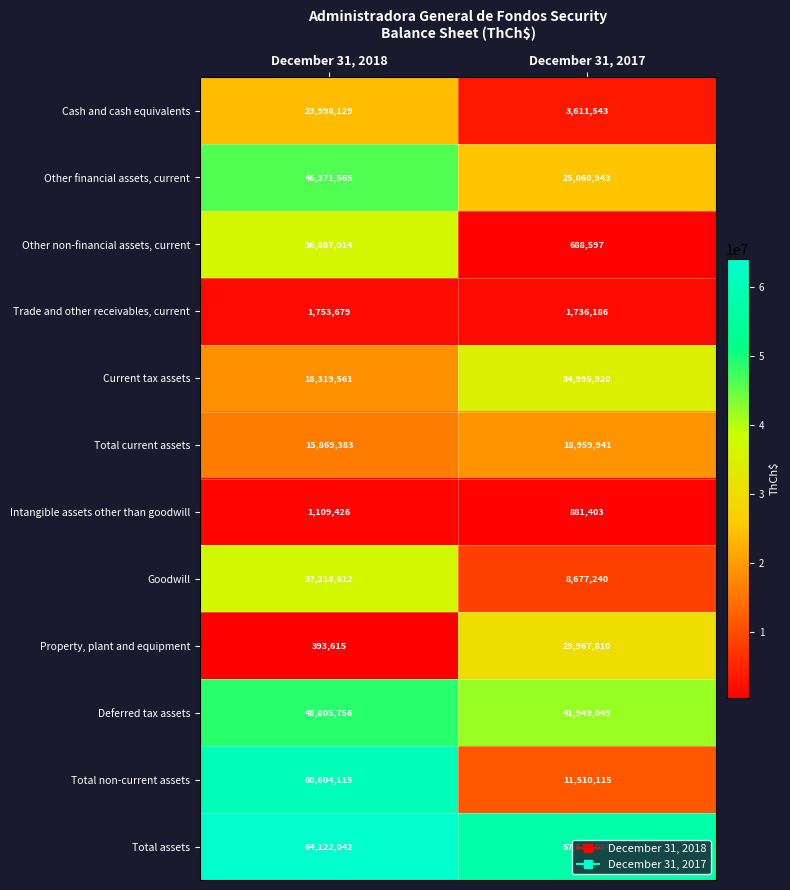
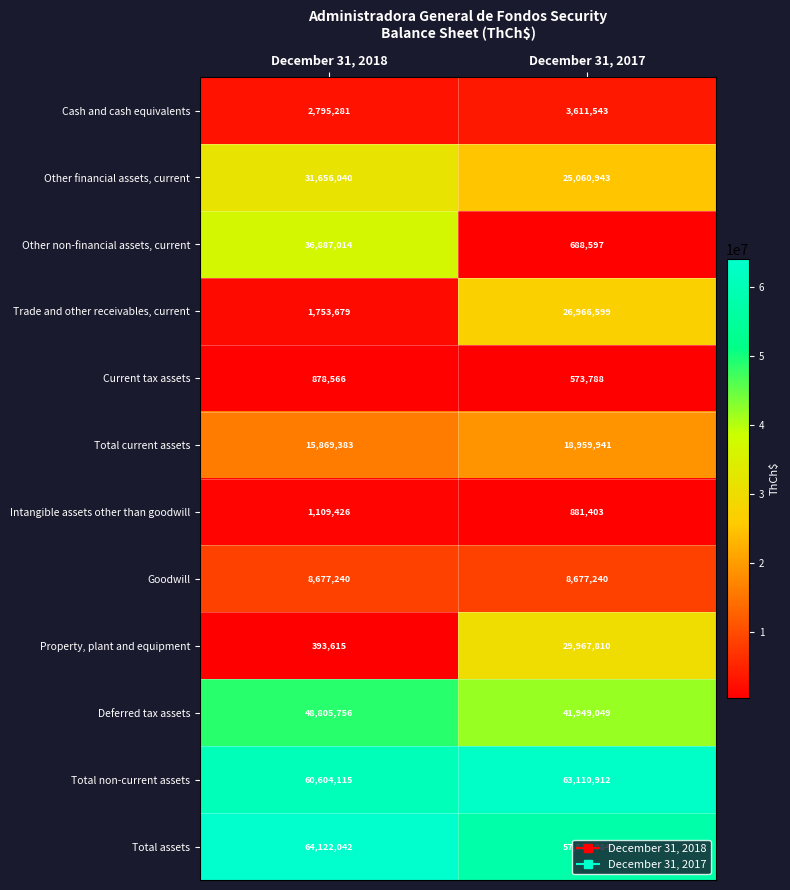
  {
    "Cash and cash equivalents": {
-     "December 31, 2018": "23,998,129",
+     "December 31, 2018": "2,795,281",
      "December 31, 2017": "3,611,543"
    },
    "Other financial assets, current": {
-     "December 31, 2018": "46,371,565",
+     "December 31, 2018": "31,656,040",
      "December 31, 2017": "25,060,943"
    },
    "Other non-financial assets, current": {
      "December 31, 2018": "36,887,014",
      "December 31, 2017": "688,597"
    },
    "Trade and other receivables, current": {
      "December 31, 2018": "1,753,679",
-     "December 31, 2017": "1,736,186"
+     "December 31, 2017": "26,966,599"
    },
    "Current tax assets": {
-     "December 31, 2018": "18,319,561",
-     "December 31, 2017": "34,995,920"
+     "December 31, 2018": "878,566",
+     "December 31, 2017": "573,788"
    },
    "Total current assets": {
      "December 31, 2018": "15,869,383",
      "December 31, 2017": "18,959,941"
    },
    "Intangible assets other than goodwill": {
      "December 31, 2018": "1,109,426",
      "December 31, 2017": "881,403"
    },
    "Goodwill": {
-     "December 31, 2018": "37,218,612",
+     "December 31, 2018": "8,677,240",
      "December 31, 2017": "8,677,240"
    },
    "Property, plant and equipment": {
      "December 31, 2018": "393,615",
      "December 31, 2017": "29,967,810"
    },
    "Deferred tax assets": {
      "December 31, 2018": "48,805,756",
      "December 31, 2017": "41,949,049"
    },
    "Total non-current assets": {
      "December 31, 2018": "60,604,115",
-     "December 31, 2017": "11,510,115"
+     "December 31, 2017": "63,110,912"
    },
    "Total assets": {
      "December 31, 2018": "64,122,042"
    }
  }
